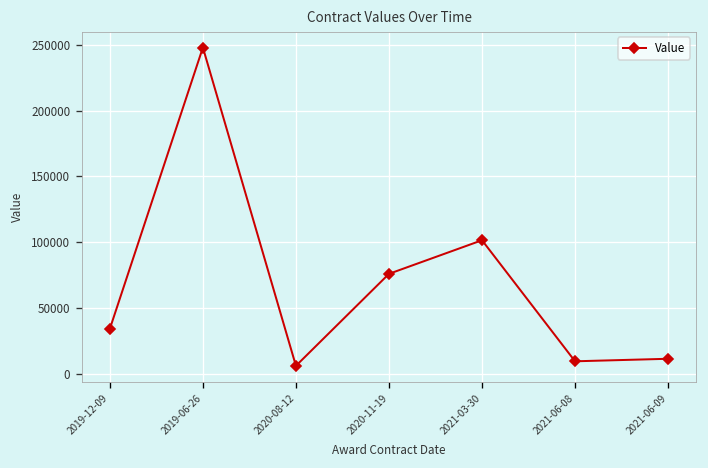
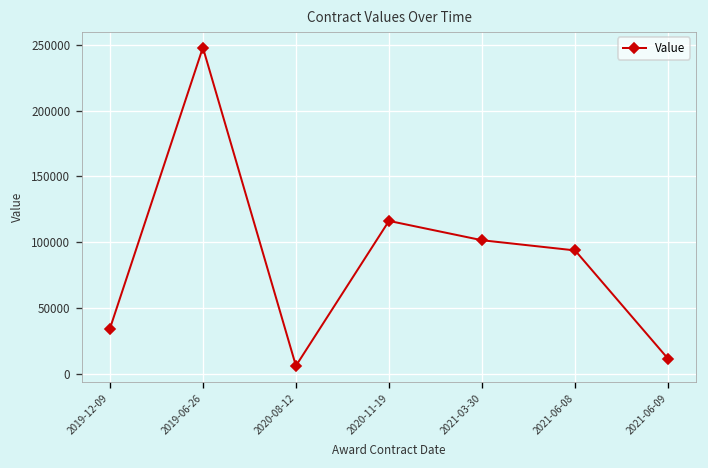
  {
    "2019-12-09": 34000,
    "2019-06-26": 248000,
    "2020-08-12": 6000,
-   "2020-11-19": 76000,
+   "2020-11-19": 116000,
    "2021-03-30": 102000,
-   "2021-06-08": 10000,
+   "2021-06-08": 94000,
    "2021-06-09": 11000
  }
